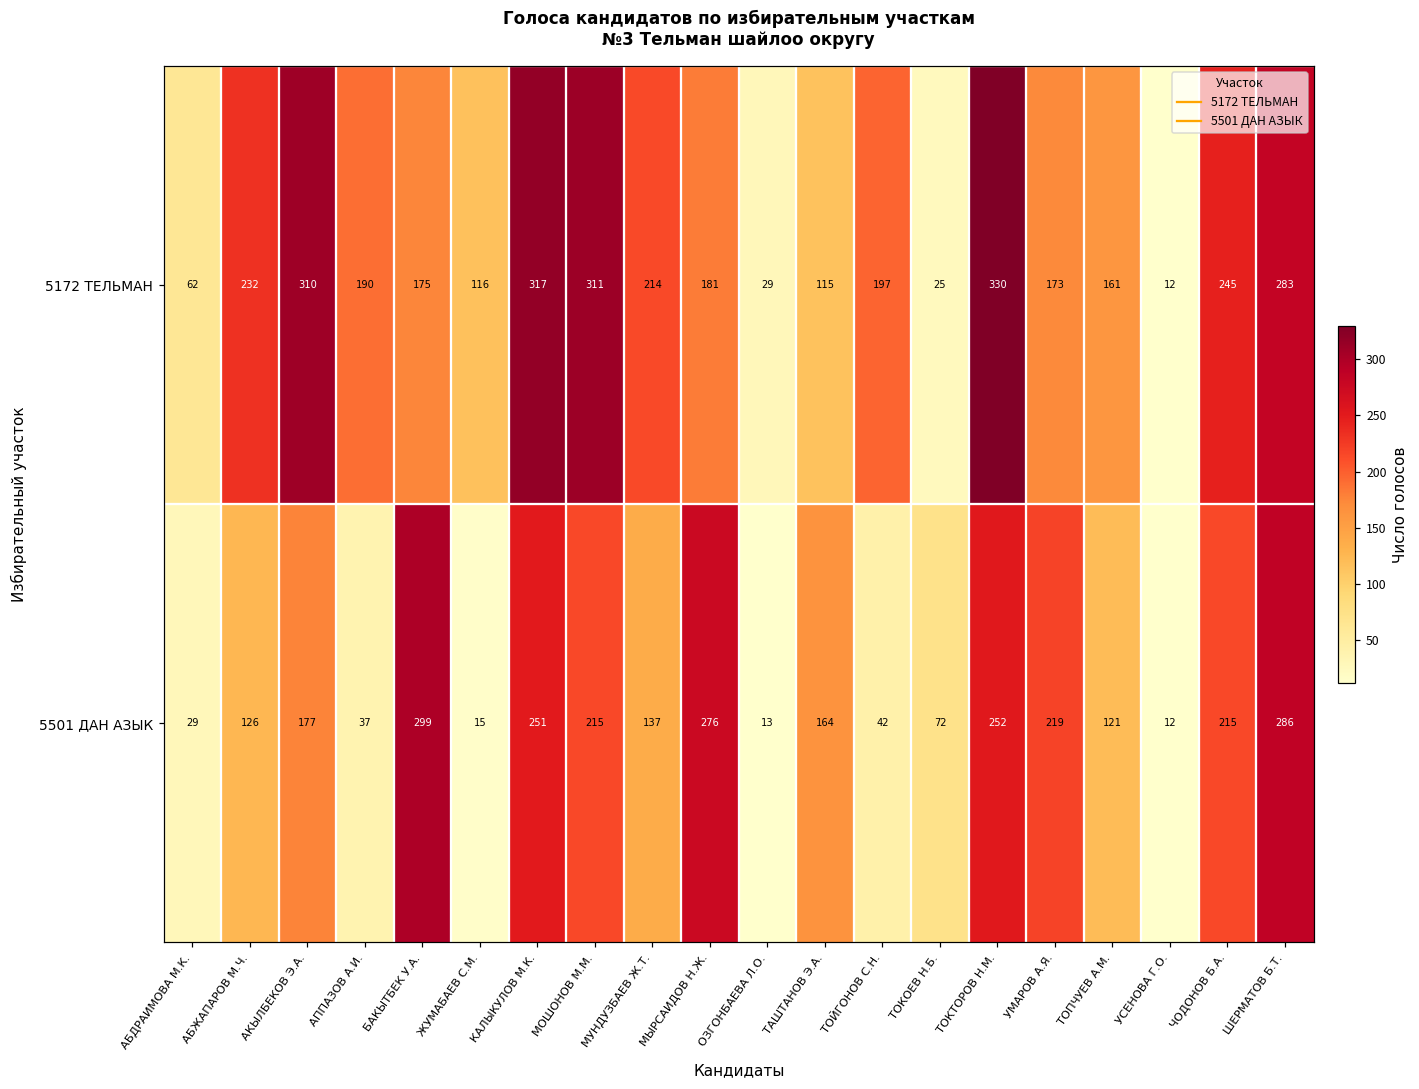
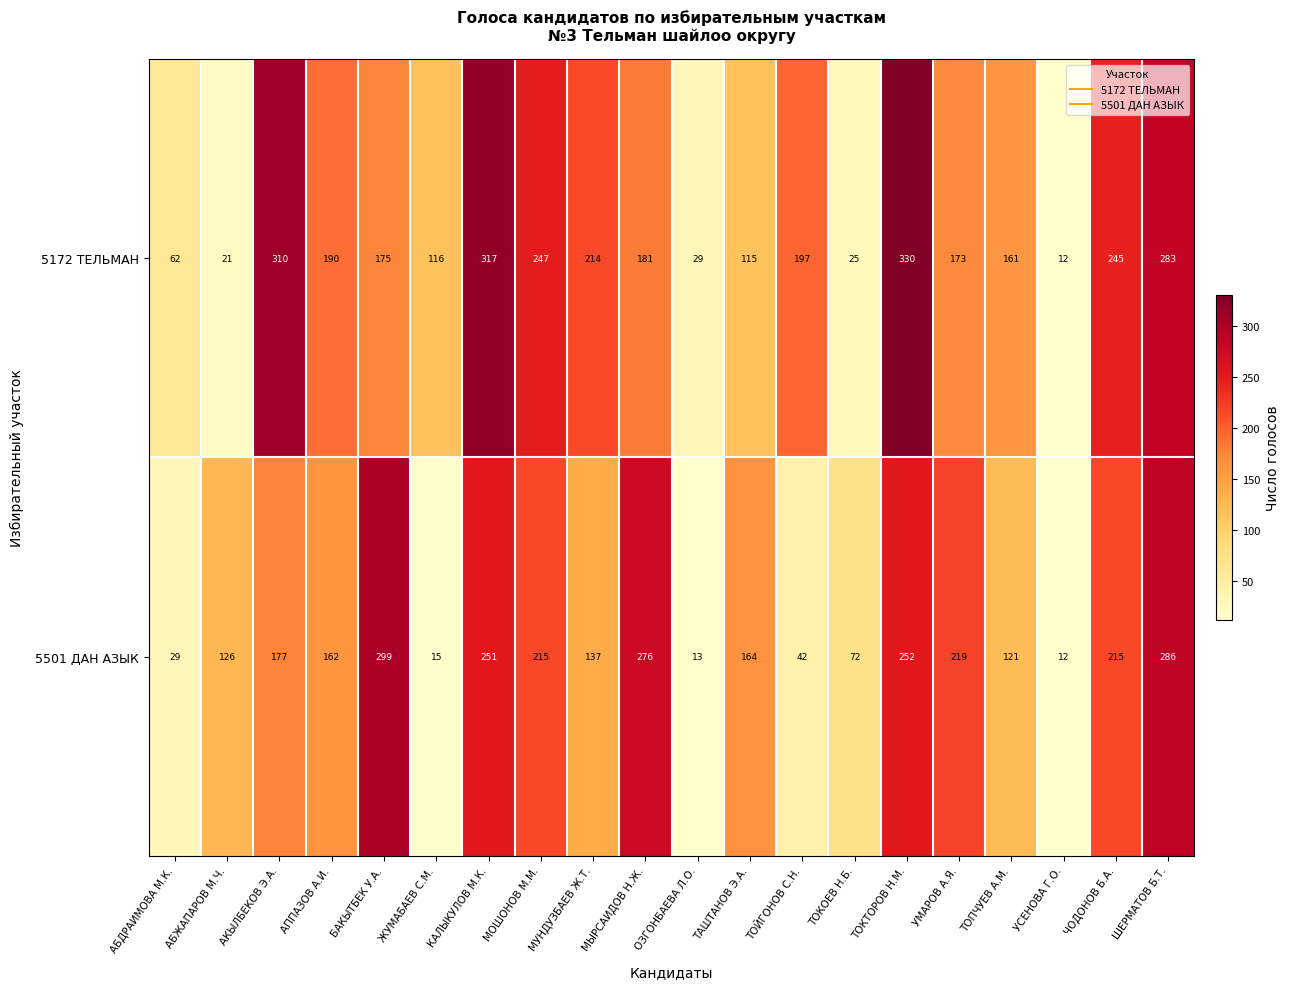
  {
    "5172 ТЕЛЬМАН": {
      "АБДРАИМОВА М.К.": 62,
-     "АБЖАПАРОВ М.Ч.": 232,
+     "АБЖАПАРОВ М.Ч.": 21,
      "АКЫЛБЕКОВ Э.А.": 310,
      "АППАЗОВ А.И.": 190,
      "БАКЫТБЕК У.А.": 175,
      "ЖУМАБАЕВ С.М.": 116,
      "КАЛЫКУЛОВ М.К.": 317,
-     "МОШОНОВ М.М.": 311,
+     "МОШОНОВ М.М.": 247,
      "МУНДУЗБАЕВ Ж.Т.": 214,
      "МЫРСАИДОВ Н.Ж.": 181,
      "ОЗГОНБАЕВА Л.О.": 29,
      "ТАШТАНОВ Э.А.": 115,
      "ТОЙГОНОВ С.Н.": 197,
      "ТОКОЕВ Н.Б.": 25,
      "ТОКТОРОВ Н.М.": 330,
      "УМАРОВ А.Я.": 173,
      "ТОПЧУЕВ А.М.": 161,
      "УСЕНОВА Г.О.": 12,
      "ЧОДОНОВ Б.А.": 245,
      "ШЕРМАТОВ Б.Т.": 283
    },
    "5501 ДАН АЗЫК": {
      "АБДРАИМОВА М.К.": 29,
      "АБЖАПАРОВ М.Ч.": 126,
      "АКЫЛБЕКОВ Э.А.": 177,
-     "АППАЗОВ А.И.": 37,
+     "АППАЗОВ А.И.": 162,
      "БАКЫТБЕК У.А.": 299,
      "ЖУМАБАЕВ С.М.": 15,
      "КАЛЫКУЛОВ М.К.": 251,
      "МОШОНОВ М.М.": 215,
      "МУНДУЗБАЕВ Ж.Т.": 137,
      "МЫРСАИДОВ Н.Ж.": 276,
      "ОЗГОНБАЕВА Л.О.": 13,
      "ТАШТАНОВ Э.А.": 164,
      "ТОЙГОНОВ С.Н.": 42,
      "ТОКОЕВ Н.Б.": 72,
      "ТОКТОРОВ Н.М.": 252,
      "УМАРОВ А.Я.": 219,
      "ТОПЧУЕВ А.М.": 121,
      "УСЕНОВА Г.О.": 12,
      "ЧОДОНОВ Б.А.": 215,
      "ШЕРМАТОВ Б.Т.": 286
    }
  }
